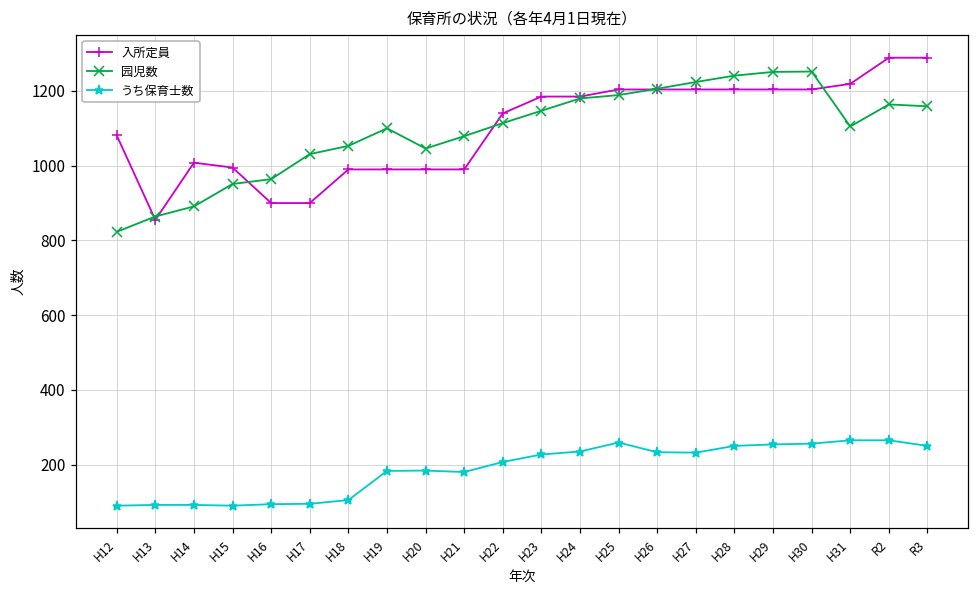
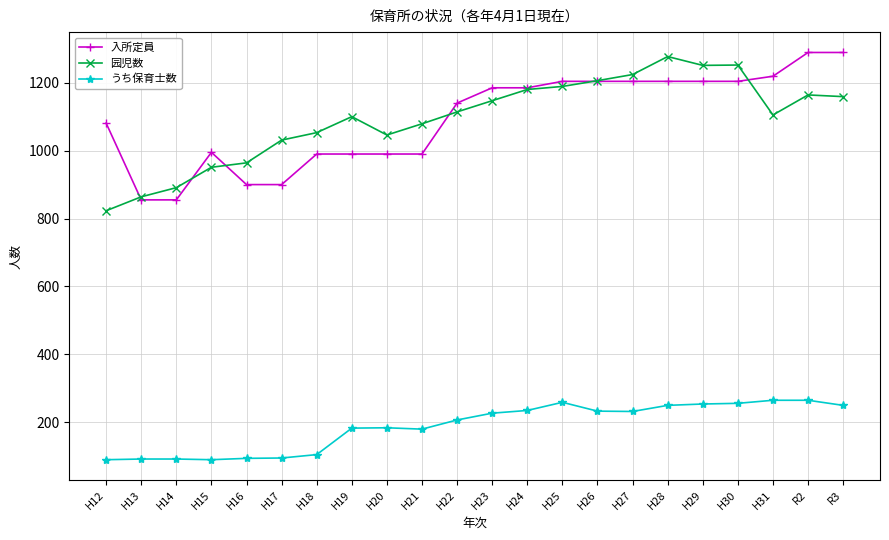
  {
    "入所定員": {
      "H12": 1080,
      "H13": 860,
-     "H14": 1010,
+     "H14": 860,
      "H15": 1000,
      "H16": 900,
      "H17": 900,
      "H18": 990,
      "H19": 990,
      "H20": 990,
      "H21": 990,
      "H22": 1140,
      "H23": 1190,
      "H25": 1200,
      "H27": 1200,
      "H28": 1200,
      "H29": 1200,
      "H30": 1200,
      "H31": 1220,
      "R2": 1290,
      "R3": 1290
    },
    "园児数": {
      "H12": 820,
      "H13": 860,
      "H14": 890,
      "H15": 950,
      "H16": 960,
      "H17": 1030,
      "H18": 1050,
      "H19": 1100,
      "H20": 1050,
      "H21": 1080,
      "H22": 1110,
      "H23": 1150,
      "H25": 1190,
      "H27": 1220,
-     "H28": 1240,
+     "H28": 1280,
      "H29": 1250,
      "H30": 1250,
      "H31": 1110,
      "R2": 1160,
      "R3": 1160
    },
    "うち保育士数": {
      "H12": 90,
      "H13": 90,
      "H14": 90,
      "H15": 90,
      "H16": 90,
      "H17": 100,
      "H18": 110,
      "H19": 180,
      "H20": 180,
      "H21": 180,
      "H22": 210,
      "H23": 230,
      "H24": 240,
      "H25": 260,
      "H26": 230,
      "H27": 230,
      "H28": 250,
      "H29": 250,
      "H30": 260,
      "H31": 270,
      "R2": 270,
      "R3": 250
    }
  }
